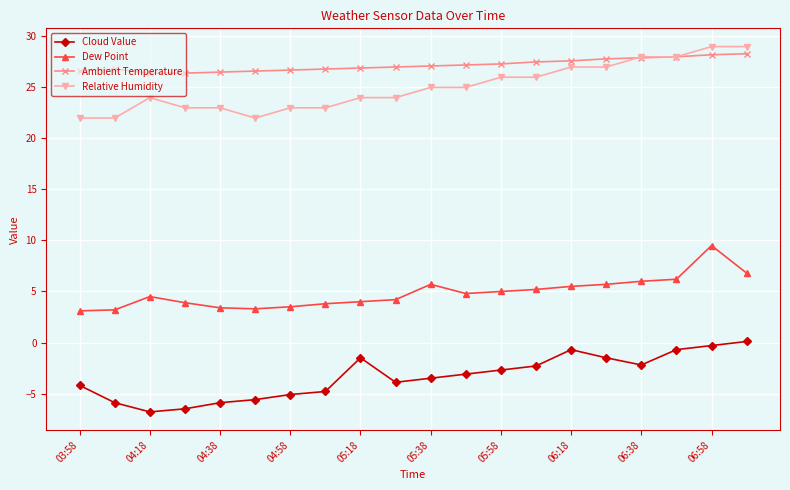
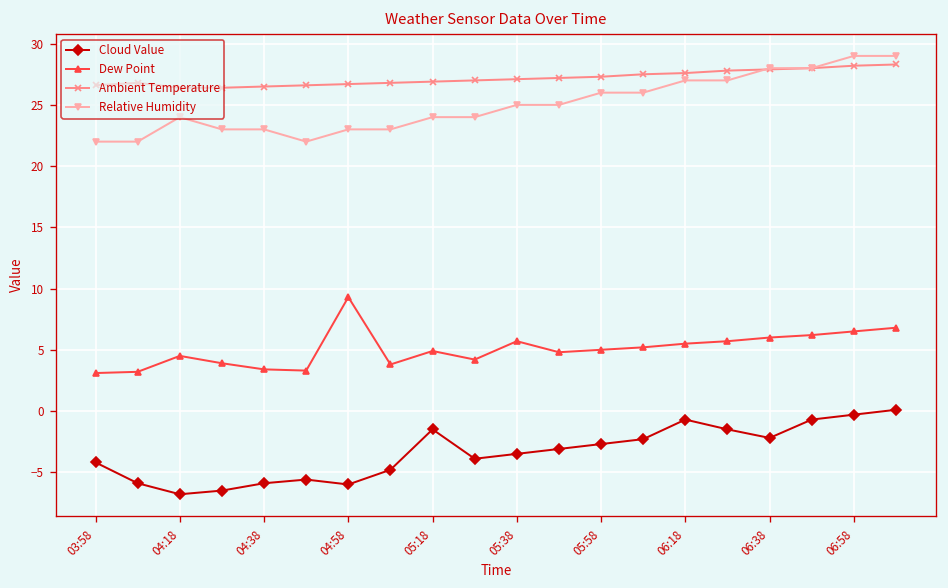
  {
    "Cloud Value": {
      "03:58": -4.2,
      "04:18": -6.8,
      "04:38": -5.9,
-     "04:58": -5.1,
+     "04:58": -6.0,
      "05:18": -1.5,
      "05:38": -3.5,
      "05:58": -2.7,
      "06:18": -0.7,
      "06:38": -2.2,
      "06:58": -0.3
    },
    "Dew Point": {
      "03:58": 3.1,
      "04:18": 4.5,
      "04:38": 3.4,
-     "04:58": 3.5,
-     "05:18": 4.0,
+     "04:58": 9.3,
+     "05:18": 4.9,
      "05:38": 5.7,
      "05:58": 5.0,
      "06:18": 5.5,
      "06:38": 6.0,
-     "06:58": 9.5
+     "06:58": 6.5
    }
  }
